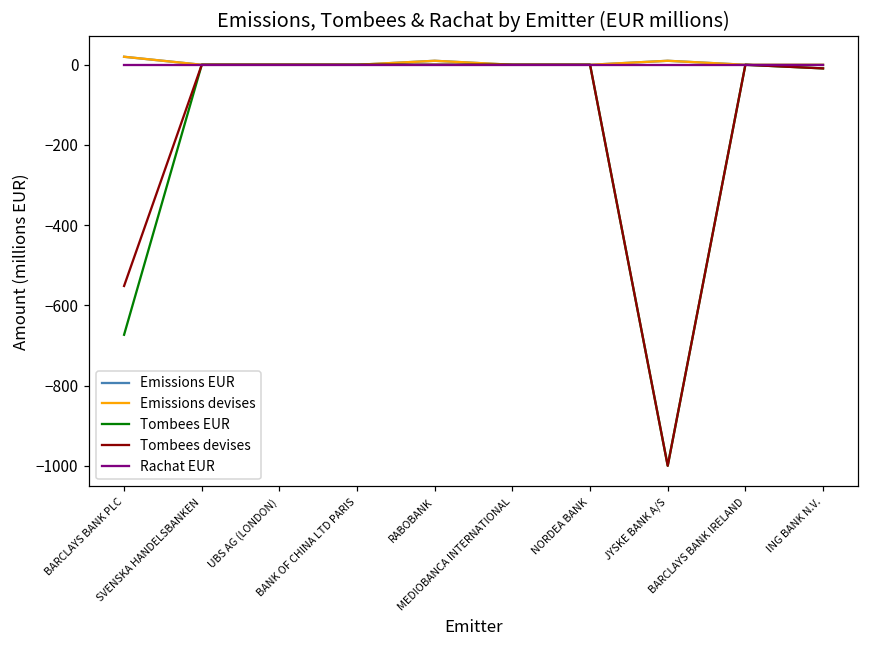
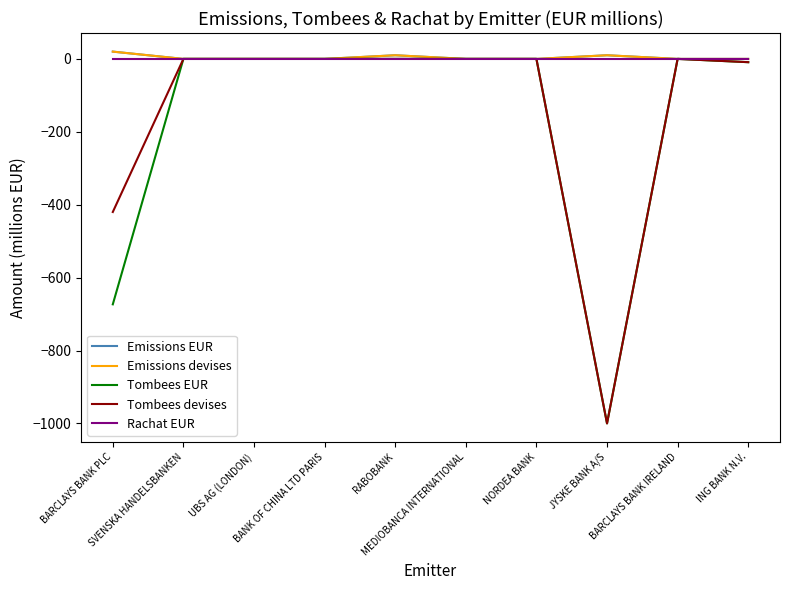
  {
    "Emissions devises": {
      "BARCLAYS BANK PLC": 20,
      "RABOBANK": 10,
      "JYSKE BANK A/S": 10
    },
    "Tombees EUR": {
      "BARCLAYS BANK PLC": -670
    },
    "Tombees devises": {
-     "BARCLAYS BANK PLC": -550
+     "BARCLAYS BANK PLC": -420
    },
    "Rachat EUR": {
      "BARCLAYS BANK PLC": 0,
      "JYSKE BANK A/S": 0
    }
  }
